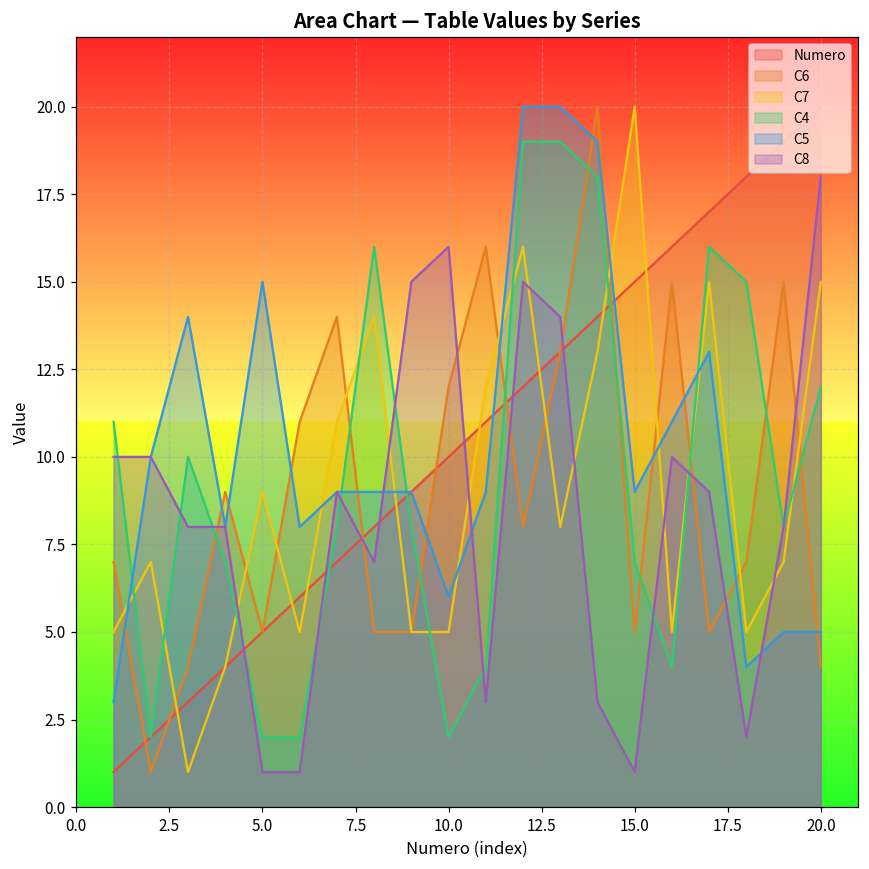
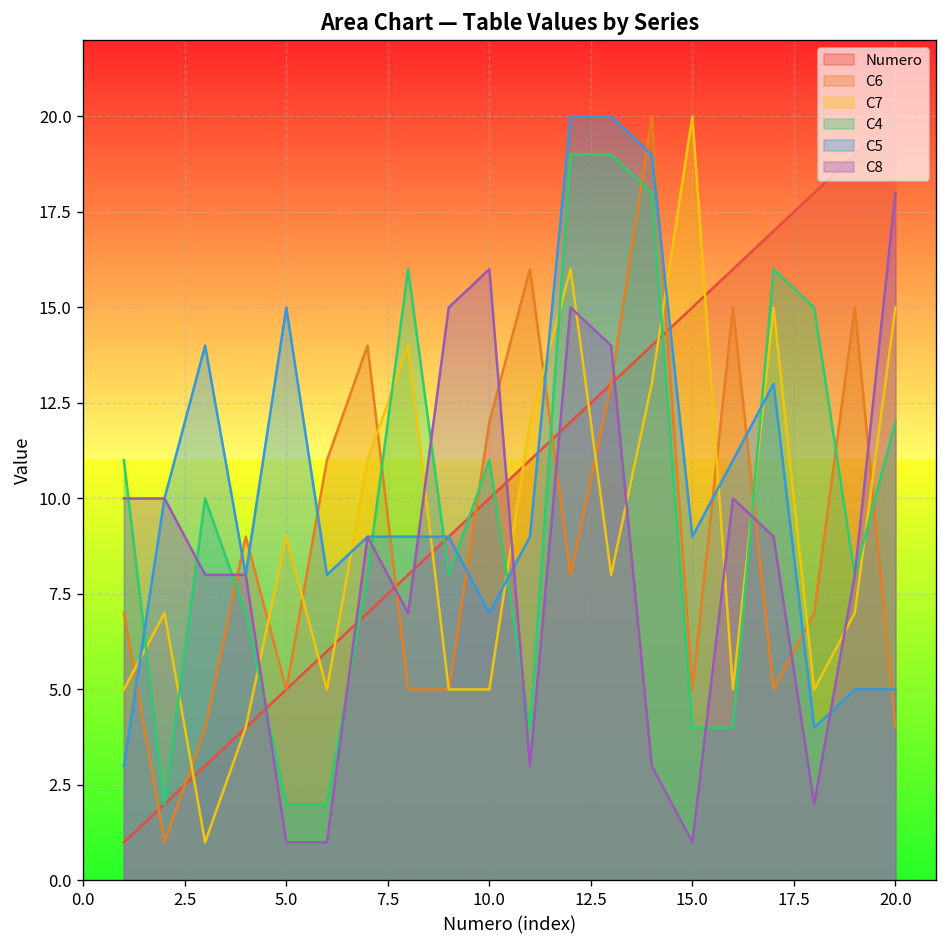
  {
    "C4": {
      "5.0": 2,
-     "10.0": 2,
-     "15.0": 7,
+     "10.0": 11,
+     "15.0": 4,
      "20.0": 12
    },
    "C5": {
      "5.0": 15,
-     "10.0": 6,
+     "10.0": 7,
      "15.0": 9,
      "20.0": 5
    },
    "C8": {
      "5.0": 1,
      "10.0": 16,
      "15.0": 1,
      "20.0": 18
    }
  }
